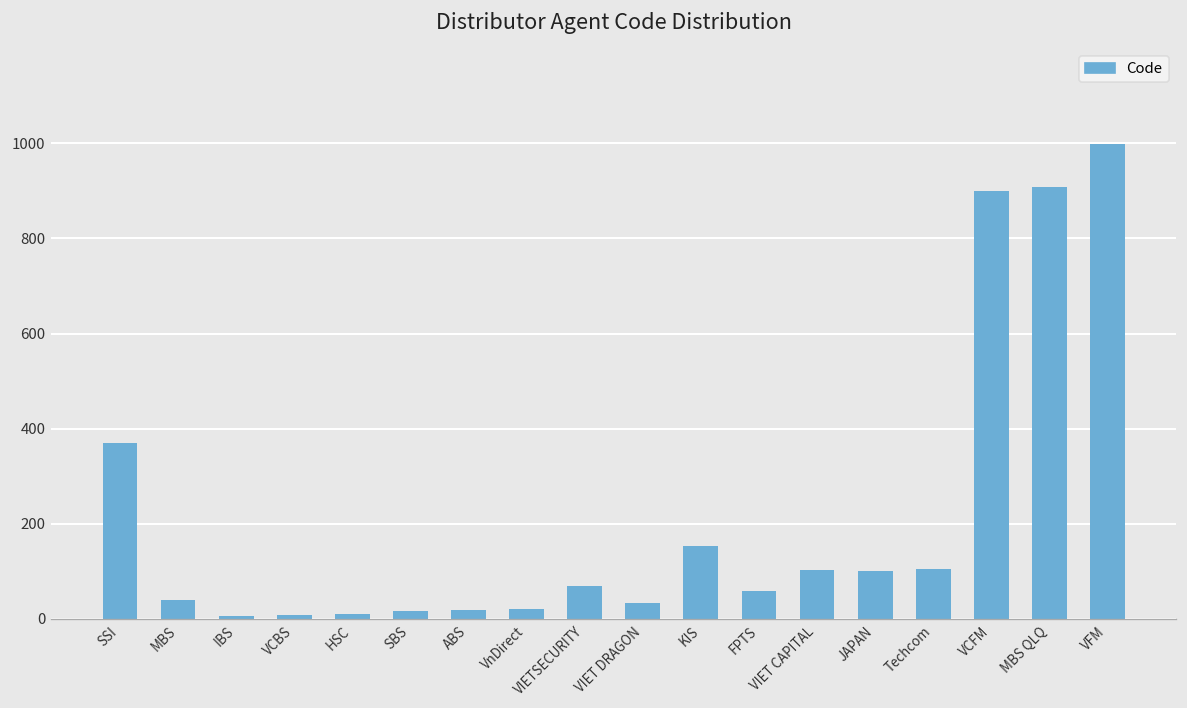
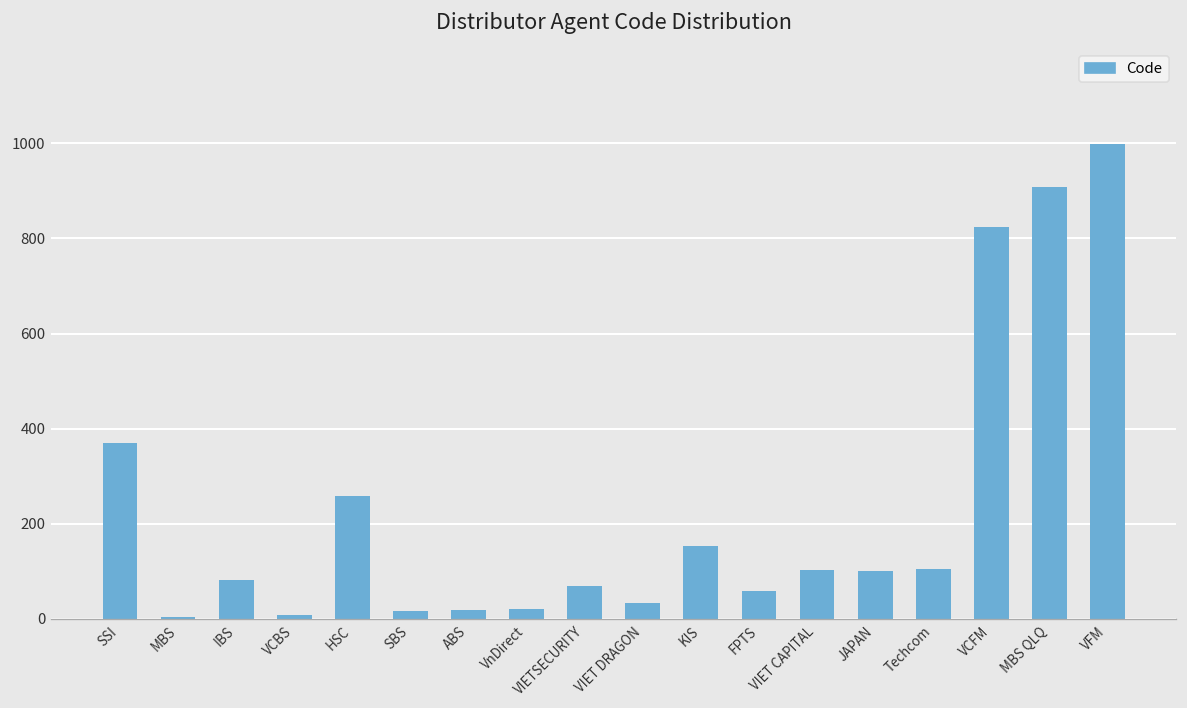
  {
    "SSI": 370,
-   "MBS": 40,
-   "IBS": 10,
+   "MBS": 10,
+   "IBS": 80,
    "VCBS": 10,
-   "HSC": 10,
+   "HSC": 260,
    "SBS": 20,
    "ABS": 20,
    "VnDirect": 20,
    "VIETSECURITY": 70,
    "VIET DRAGON": 30,
    "KIS": 150,
    "FPTS": 60,
    "VIET CAPITAL": 100,
    "JAPAN": 100,
    "Techcom": 110,
-   "VCFM": 900,
+   "VCFM": 830,
    "MBS QLQ": 910,
    "VFM": 1000
  }
